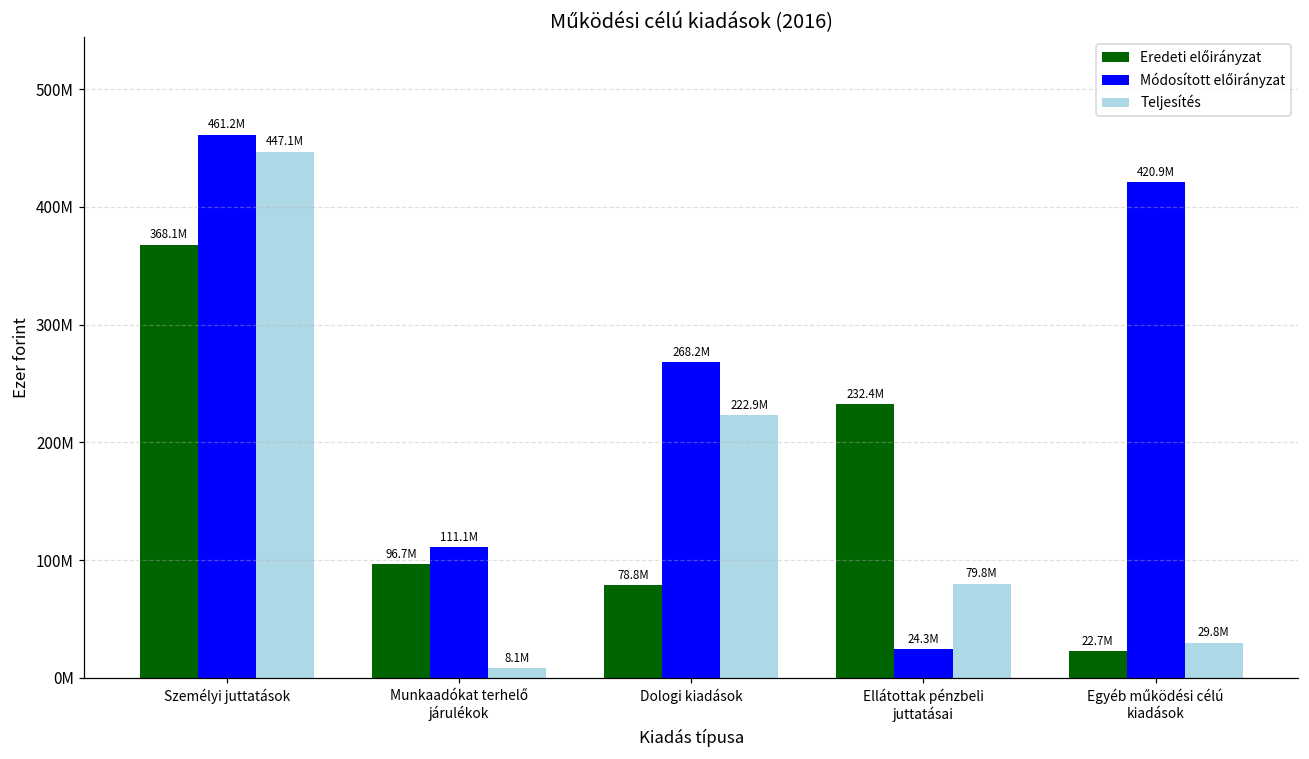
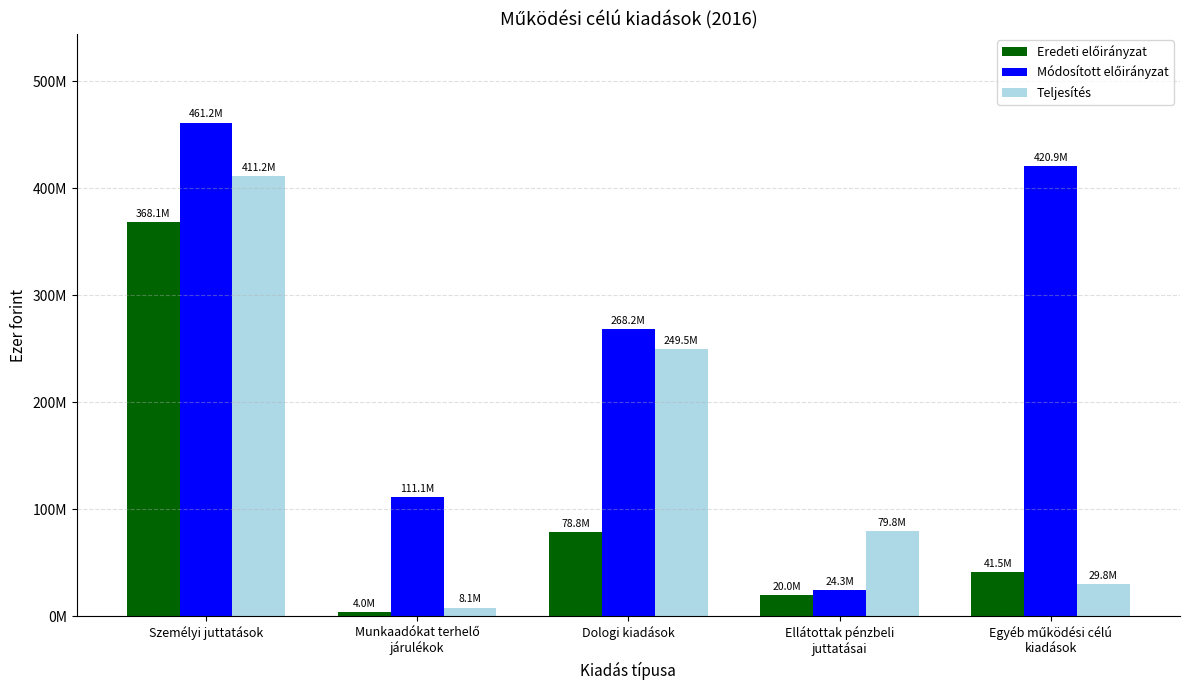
  {
    "Eredeti előirányzat": {
      "Személyi juttatások": "368.1M",
-     "Munkaadókat terhelő járulékok": "96.7M",
+     "Munkaadókat terhelő járulékok": "4.0M",
      "Dologi kiadások": "78.8M",
-     "Ellátottak pénzbeli juttatásai": "232.4M",
-     "Egyéb működési célú kiadások": "22.7M"
+     "Ellátottak pénzbeli juttatásai": "20.0M",
+     "Egyéb működési célú kiadások": "41.5M"
    },
    "Módosított előirányzat": {
      "Személyi juttatások": "461.2M",
      "Munkaadókat terhelő járulékok": "111.1M",
      "Dologi kiadások": "268.2M",
      "Ellátottak pénzbeli juttatásai": "24.3M",
      "Egyéb működési célú kiadások": "420.9M"
    },
    "Teljesítés": {
-     "Személyi juttatások": "447.1M",
+     "Személyi juttatások": "411.2M",
      "Munkaadókat terhelő járulékok": "8.1M",
-     "Dologi kiadások": "222.9M",
+     "Dologi kiadások": "249.5M",
      "Ellátottak pénzbeli juttatásai": "79.8M",
      "Egyéb működési célú kiadások": "29.8M"
    }
  }
